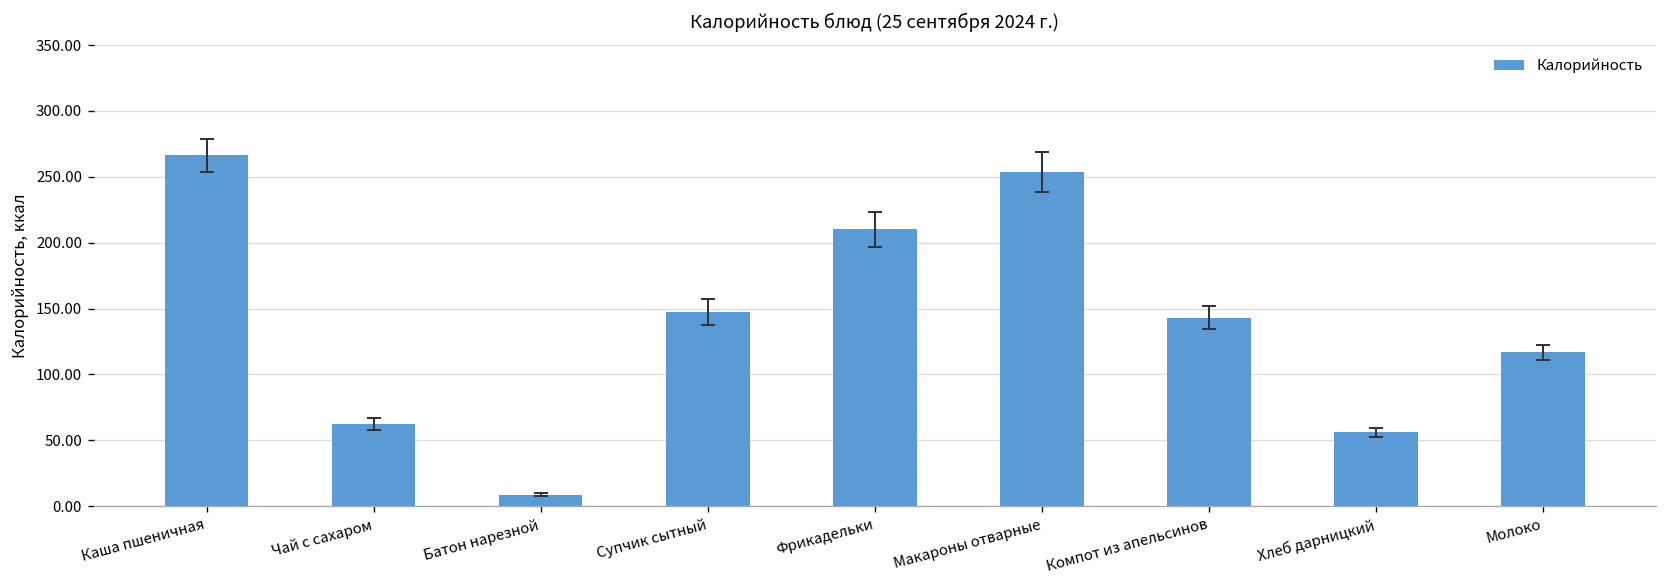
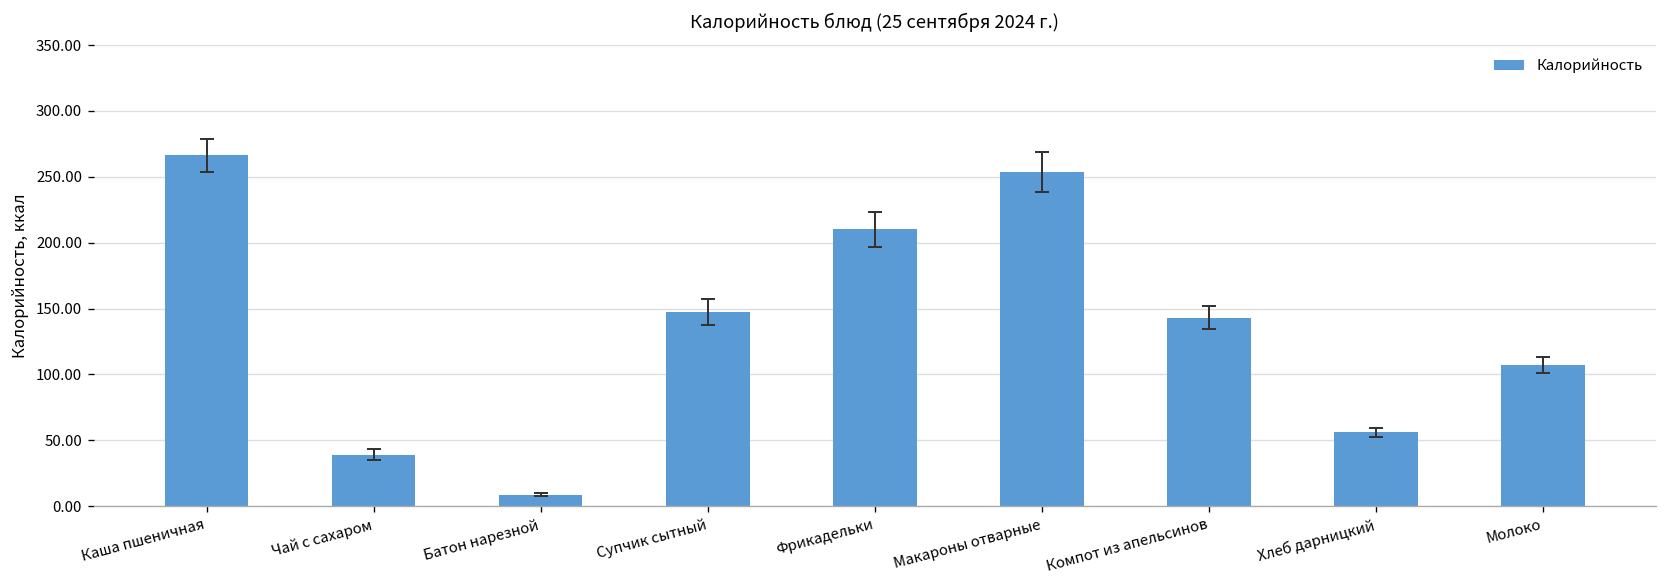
  {
    "Калорийность": {
      "Каша пшеничная": 266,
-     "Чай с сахаром": 62,
+     "Чай с сахаром": 39,
      "Батон нарезной": 9,
      "Супчик сытный": 148,
      "Фрикадельки": 210,
      "Макароны отварные": 254,
      "Компот из апельсинов": 143,
      "Хлеб дарницкий": 56,
-     "Молоко": 117
+     "Молоко": 107
    }
  }
